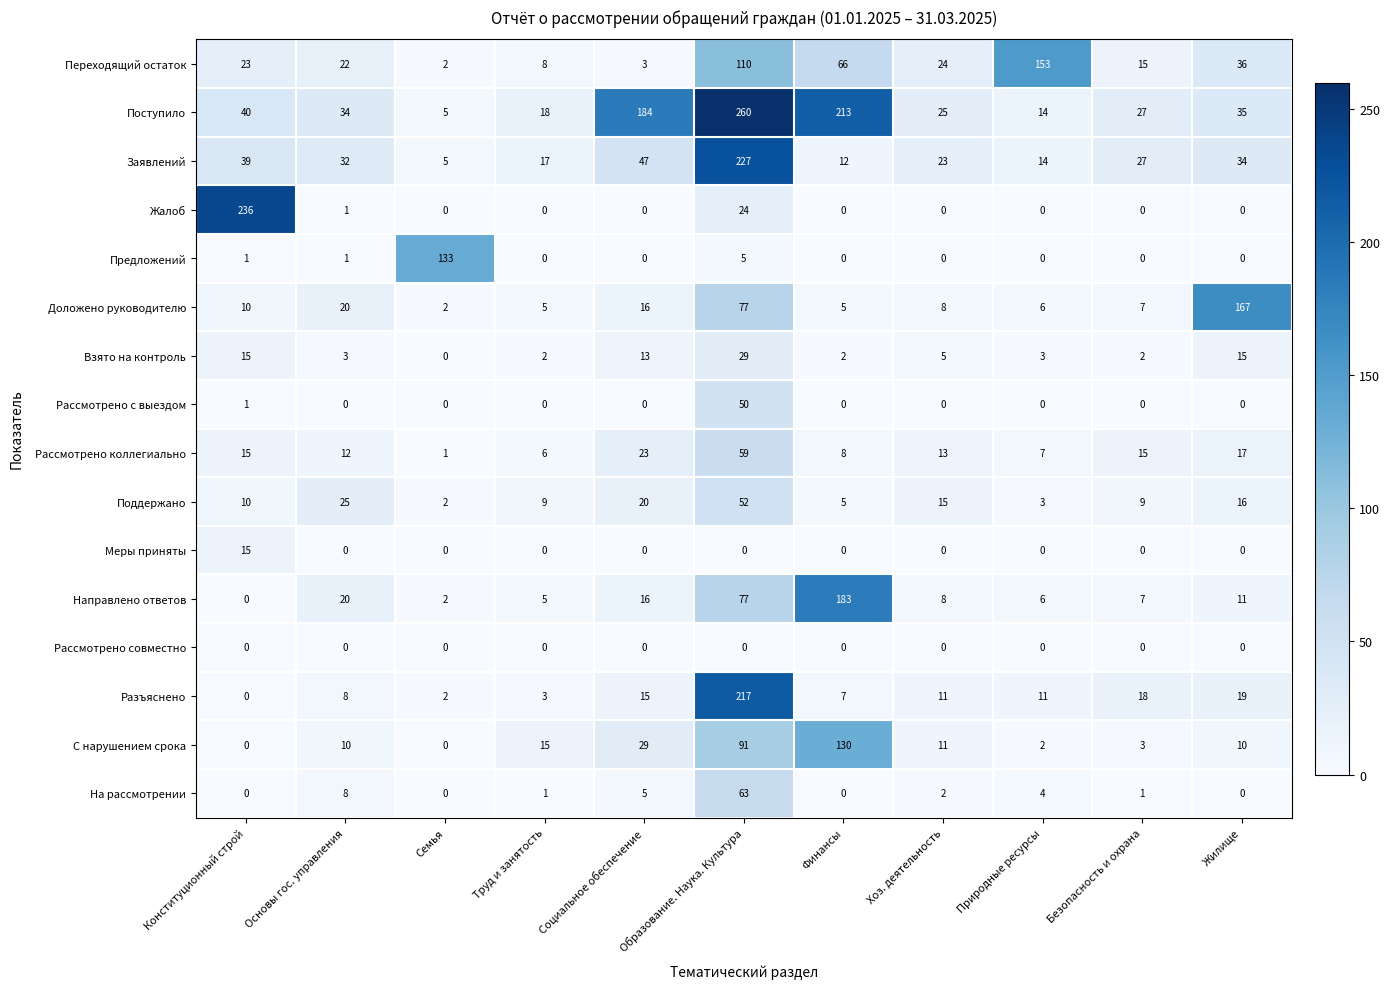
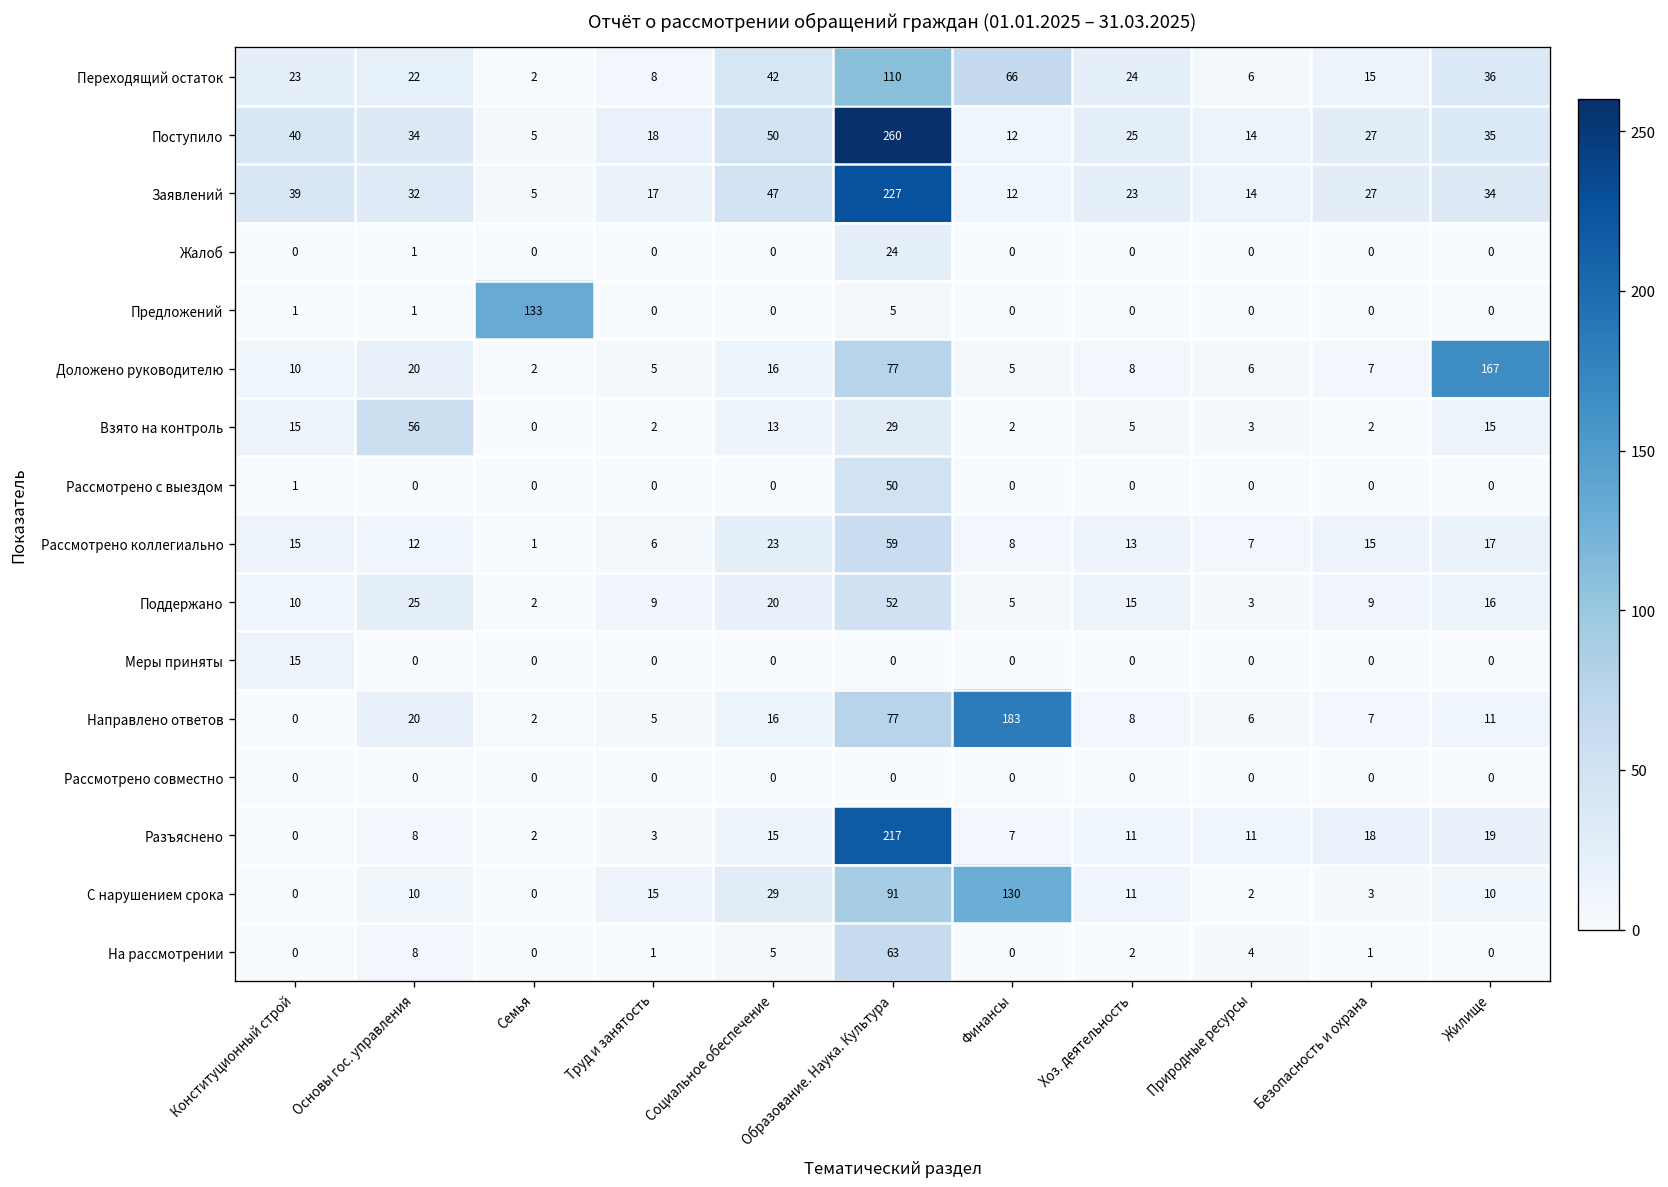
  {
    "Переходящий остаток": {
      "Конституционный строй": 23,
      "Основы гос. управления": 22,
      "Семья": 2,
      "Труд и занятость": 8,
-     "Социальное обеспечение": 3,
+     "Социальное обеспечение": 42,
      "Образование. Наука. Культура": 110,
      "Финансы": 66,
      "Хоз. деятельность": 24,
-     "Природные ресурсы": 153,
+     "Природные ресурсы": 6,
      "Безопасность и охрана": 15,
      "Жилище": 36
    },
    "Поступило": {
      "Конституционный строй": 40,
      "Основы гос. управления": 34,
      "Семья": 5,
      "Труд и занятость": 18,
-     "Социальное обеспечение": 184,
+     "Социальное обеспечение": 50,
      "Образование. Наука. Культура": 260,
-     "Финансы": 213,
+     "Финансы": 12,
      "Хоз. деятельность": 25,
      "Природные ресурсы": 14,
      "Безопасность и охрана": 27,
      "Жилище": 35
    },
    "Заявлений": {
      "Конституционный строй": 39,
      "Основы гос. управления": 32,
      "Семья": 5,
      "Труд и занятость": 17,
      "Социальное обеспечение": 47,
      "Образование. Наука. Культура": 227,
      "Финансы": 12,
      "Хоз. деятельность": 23,
      "Природные ресурсы": 14,
      "Безопасность и охрана": 27,
      "Жилище": 34
    },
    "Жалоб": {
-     "Конституционный строй": 236,
+     "Конституционный строй": 0,
      "Основы гос. управления": 1,
      "Семья": 0,
      "Труд и занятость": 0,
      "Социальное обеспечение": 0,
      "Образование. Наука. Культура": 24,
      "Финансы": 0,
      "Хоз. деятельность": 0,
      "Природные ресурсы": 0,
      "Безопасность и охрана": 0,
      "Жилище": 0
    },
    "Предложений": {
      "Конституционный строй": 1,
      "Основы гос. управления": 1,
      "Семья": 133,
      "Труд и занятость": 0,
      "Социальное обеспечение": 0,
      "Образование. Наука. Культура": 5,
      "Финансы": 0,
      "Хоз. деятельность": 0,
      "Природные ресурсы": 0,
      "Безопасность и охрана": 0,
      "Жилище": 0
    },
    "Доложено руководителю": {
      "Конституционный строй": 10,
      "Основы гос. управления": 20,
      "Семья": 2,
      "Труд и занятость": 5,
      "Социальное обеспечение": 16,
      "Образование. Наука. Культура": 77,
      "Финансы": 5,
      "Хоз. деятельность": 8,
      "Природные ресурсы": 6,
      "Безопасность и охрана": 7,
      "Жилище": 167
    },
    "Взято на контроль": {
      "Конституционный строй": 15,
-     "Основы гос. управления": 3,
+     "Основы гос. управления": 56,
      "Семья": 0,
      "Труд и занятость": 2,
      "Социальное обеспечение": 13,
      "Образование. Наука. Культура": 29,
      "Финансы": 2,
      "Хоз. деятельность": 5,
      "Природные ресурсы": 3,
      "Безопасность и охрана": 2,
      "Жилище": 15
    },
    "Рассмотрено с выездом": {
      "Конституционный строй": 1,
      "Основы гос. управления": 0,
      "Семья": 0,
      "Труд и занятость": 0,
      "Социальное обеспечение": 0,
      "Образование. Наука. Культура": 50,
      "Финансы": 0,
      "Хоз. деятельность": 0,
      "Природные ресурсы": 0,
      "Безопасность и охрана": 0,
      "Жилище": 0
    },
    "Рассмотрено коллегиально": {
      "Конституционный строй": 15,
      "Основы гос. управления": 12,
      "Семья": 1,
      "Труд и занятость": 6,
      "Социальное обеспечение": 23,
      "Образование. Наука. Культура": 59,
      "Финансы": 8,
      "Хоз. деятельность": 13,
      "Природные ресурсы": 7,
      "Безопасность и охрана": 15,
      "Жилище": 17
    },
    "Поддержано": {
      "Конституционный строй": 10,
      "Основы гос. управления": 25,
      "Семья": 2,
      "Труд и занятость": 9,
      "Социальное обеспечение": 20,
      "Образование. Наука. Культура": 52,
      "Финансы": 5,
      "Хоз. деятельность": 15,
      "Природные ресурсы": 3,
      "Безопасность и охрана": 9,
      "Жилище": 16
    },
    "Меры приняты": {
      "Конституционный строй": 15,
      "Основы гос. управления": 0,
      "Семья": 0,
      "Труд и занятость": 0,
      "Социальное обеспечение": 0,
      "Образование. Наука. Культура": 0,
      "Финансы": 0,
      "Хоз. деятельность": 0,
      "Природные ресурсы": 0,
      "Безопасность и охрана": 0,
      "Жилище": 0
    },
    "Направлено ответов": {
      "Конституционный строй": 0,
      "Основы гос. управления": 20,
      "Семья": 2,
      "Труд и занятость": 5,
      "Социальное обеспечение": 16,
      "Образование. Наука. Культура": 77,
      "Финансы": 183,
      "Хоз. деятельность": 8,
      "Природные ресурсы": 6,
      "Безопасность и охрана": 7,
      "Жилище": 11
    },
    "Рассмотрено совместно": {
      "Конституционный строй": 0,
      "Основы гос. управления": 0,
      "Семья": 0,
      "Труд и занятость": 0,
      "Социальное обеспечение": 0,
      "Образование. Наука. Культура": 0,
      "Финансы": 0,
      "Хоз. деятельность": 0,
      "Природные ресурсы": 0,
      "Безопасность и охрана": 0,
      "Жилище": 0
    },
    "Разъяснено": {
      "Конституционный строй": 0,
      "Основы гос. управления": 8,
      "Семья": 2,
      "Труд и занятость": 3,
      "Социальное обеспечение": 15,
      "Образование. Наука. Культура": 217,
      "Финансы": 7,
      "Хоз. деятельность": 11,
      "Природные ресурсы": 11,
      "Безопасность и охрана": 18,
      "Жилище": 19
    },
    "С нарушением срока": {
      "Конституционный строй": 0,
      "Основы гос. управления": 10,
      "Семья": 0,
      "Труд и занятость": 15,
      "Социальное обеспечение": 29,
      "Образование. Наука. Культура": 91,
      "Финансы": 130,
      "Хоз. деятельность": 11,
      "Природные ресурсы": 2,
      "Безопасность и охрана": 3,
      "Жилище": 10
    },
    "На рассмотрении": {
      "Конституционный строй": 0,
      "Основы гос. управления": 8,
      "Семья": 0,
      "Труд и занятость": 1,
      "Социальное обеспечение": 5,
      "Образование. Наука. Культура": 63,
      "Финансы": 0,
      "Хоз. деятельность": 2,
      "Природные ресурсы": 4,
      "Безопасность и охрана": 1,
      "Жилище": 0
    }
  }
